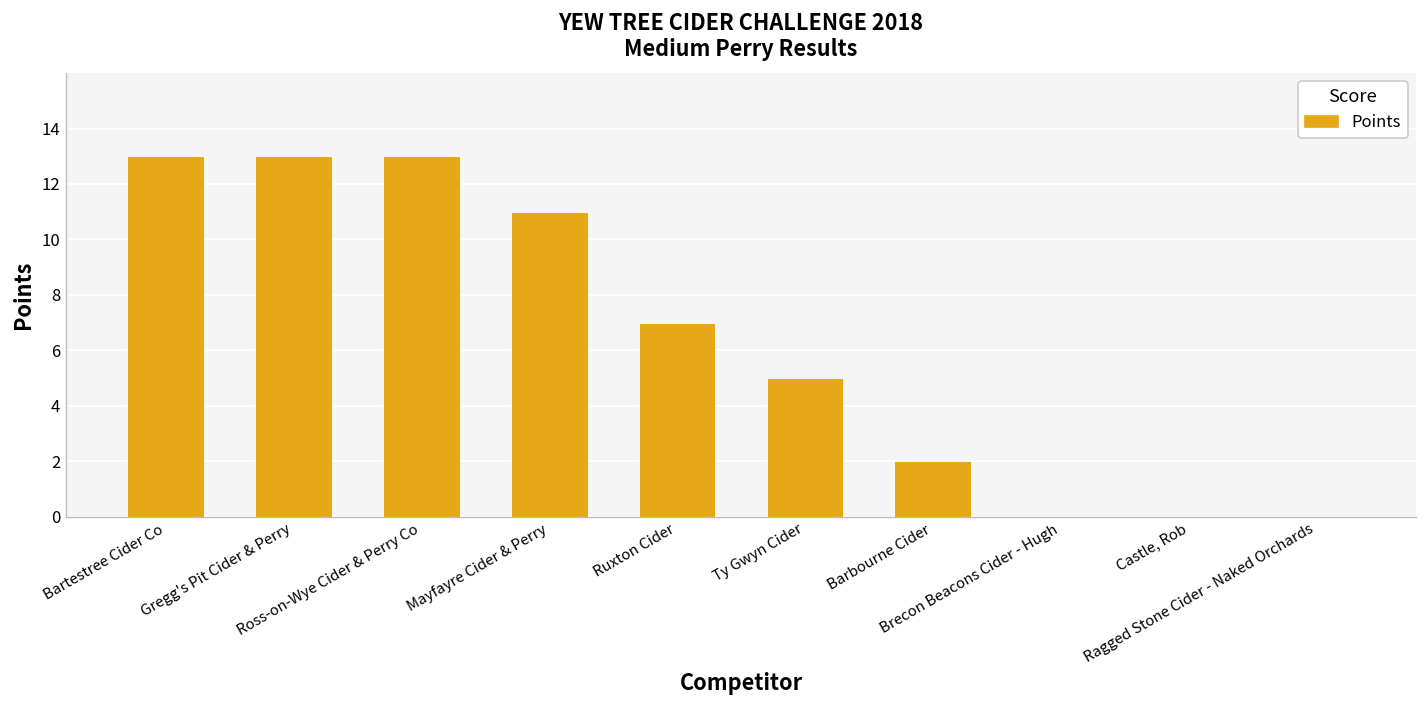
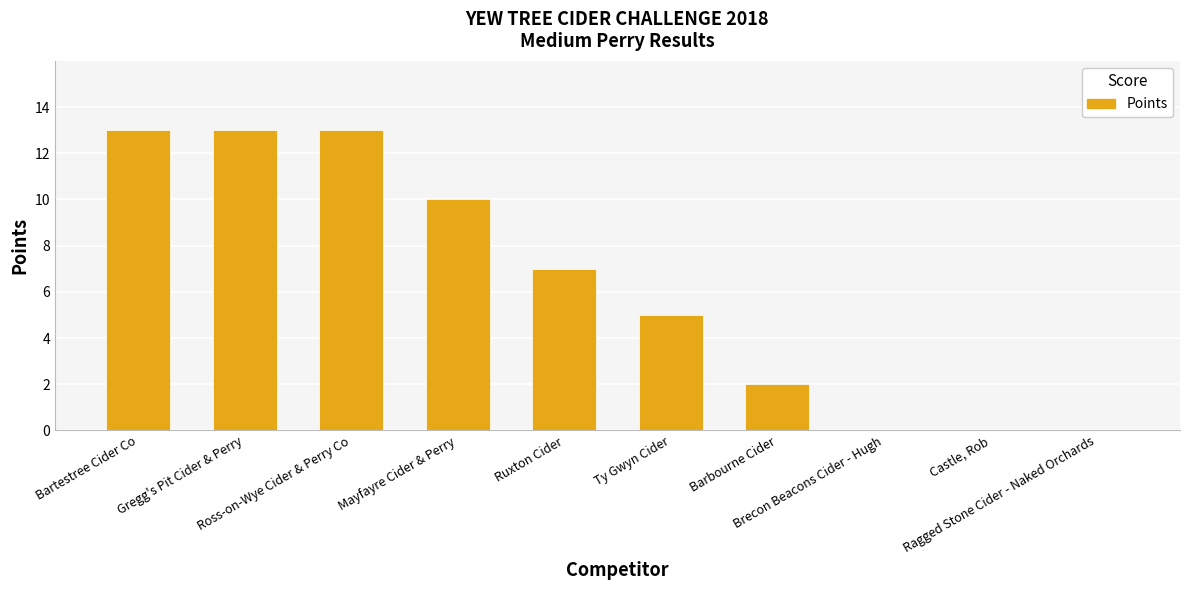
  {
    "Bartestree Cider Co": 13,
    "Gregg's Pit Cider & Perry": 13,
    "Ross-on-Wye Cider & Perry Co": 13,
-   "Mayfayre Cider & Perry": 11,
+   "Mayfayre Cider & Perry": 10,
    "Ruxton Cider": 7,
    "Ty Gwyn Cider": 5,
    "Barbourne Cider": 2,
    "Brecon Beacons Cider - Hugh": 0,
    "Castle, Rob": 0,
    "Ragged Stone Cider - Naked Orchards": 0
  }
